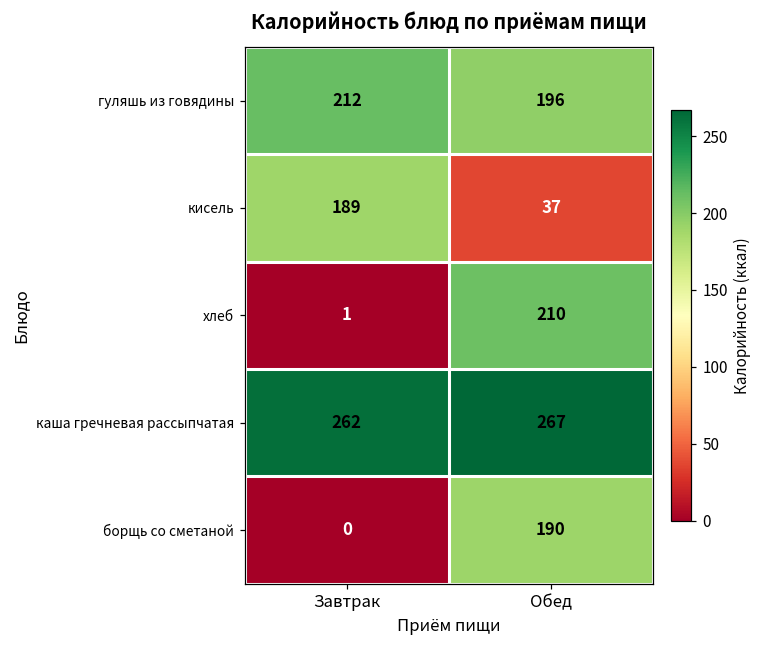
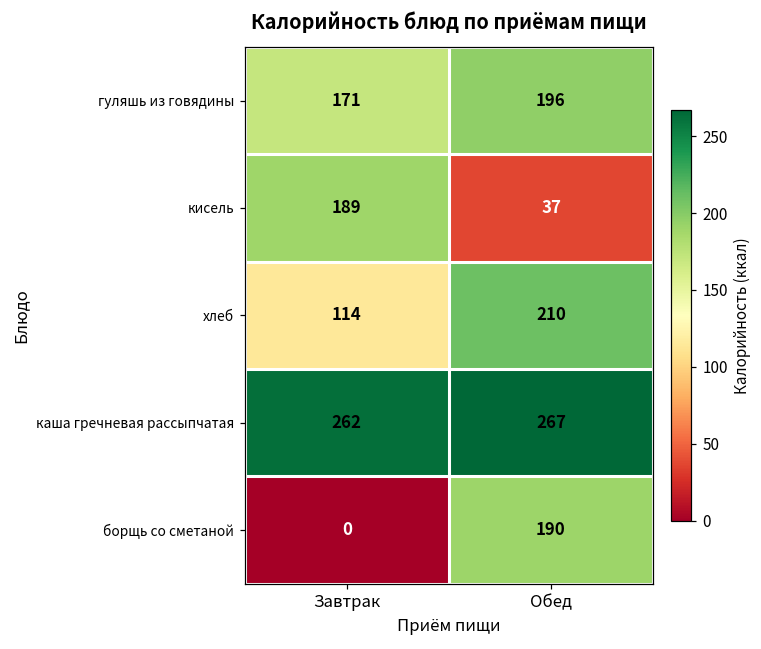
  {
    "гуляшь из говядины": {
-     "Завтрак": 212,
+     "Завтрак": 171,
      "Обед": 196
    },
    "кисель": {
      "Завтрак": 189,
      "Обед": 37
    },
    "хлеб": {
-     "Завтрак": 1,
+     "Завтрак": 114,
      "Обед": 210
    },
    "каша гречневая рассыпчатая": {
      "Завтрак": 262,
      "Обед": 267
    },
    "борщь со сметаной": {
      "Завтрак": 0,
      "Обед": 190
    }
  }
